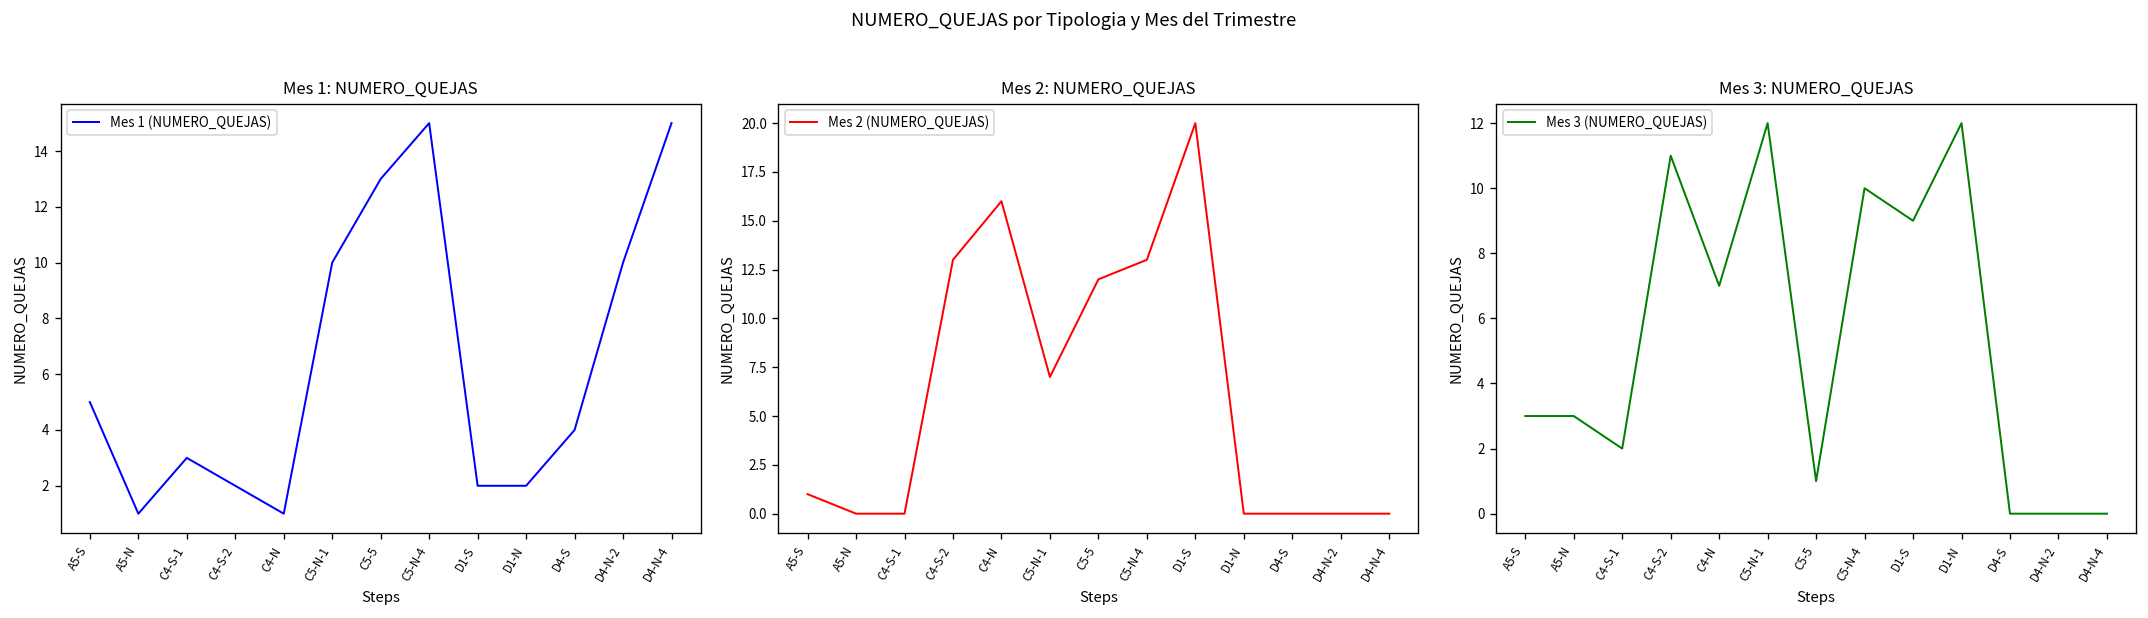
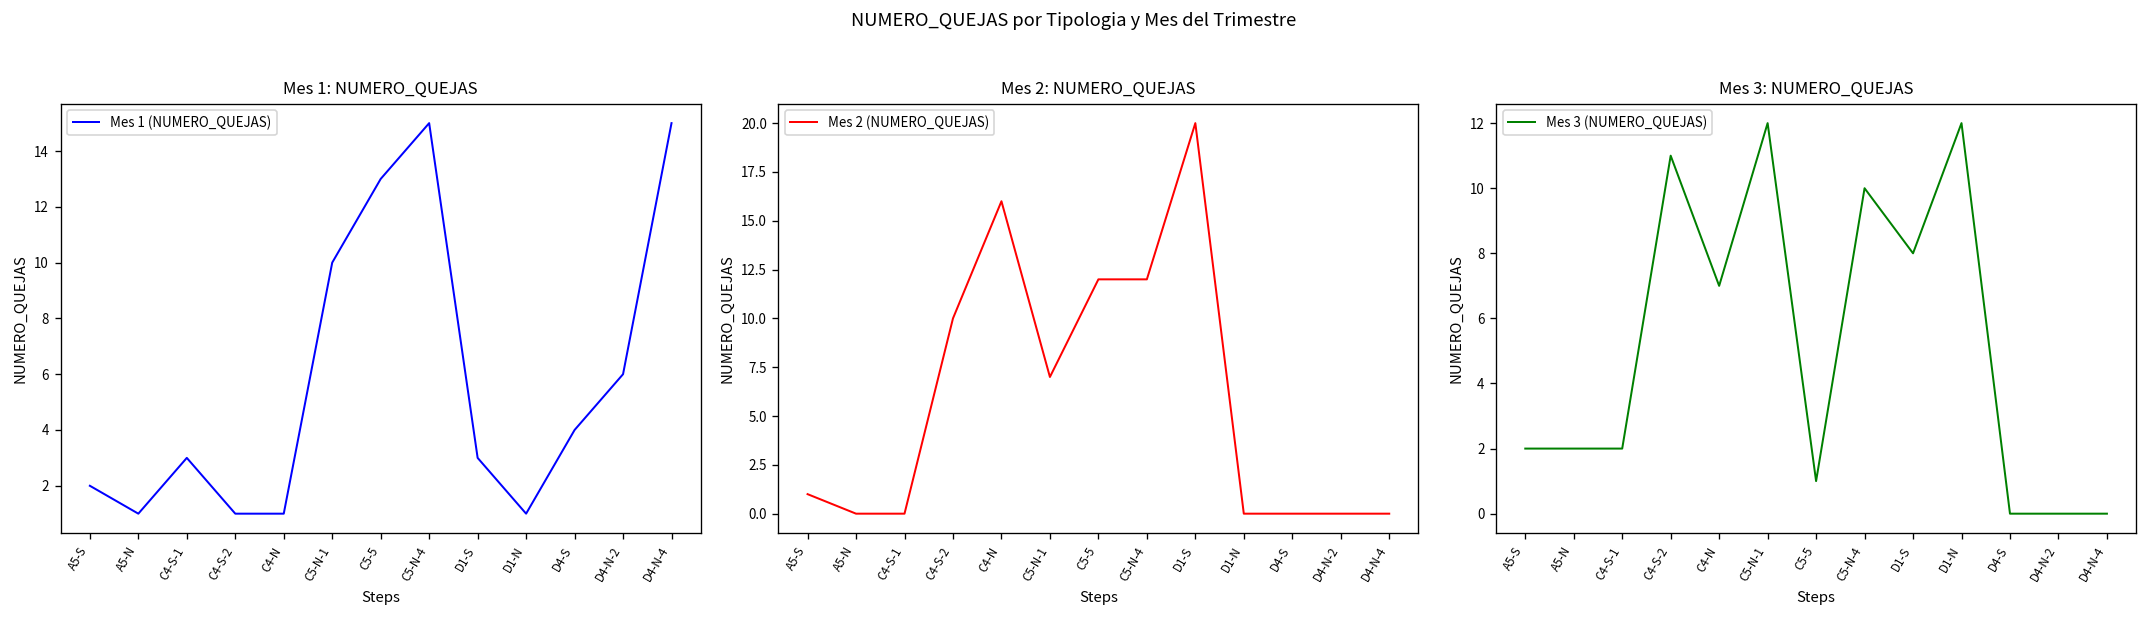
  {
    "Mes 1: NUMERO_QUEJAS": {
-     "A5-S": 5,
+     "A5-S": 2,
      "A5-N": 1,
      "C4-S-1": 3,
-     "C4-S-2": 2,
+     "C4-S-2": 1,
      "C4-N": 1,
      "C5-N-1": 10,
      "C5-5": 13,
      "C5-N-4": 15,
-     "D1-S": 2,
-     "D1-N": 2,
+     "D1-S": 3,
+     "D1-N": 1,
      "D4-S": 4,
-     "D4-N-2": 10,
+     "D4-N-2": 6,
      "D4-N-4": 15
    },
    "Mes 2: NUMERO_QUEJAS": {
      "A5-S": 1,
      "A5-N": 0,
      "C4-S-1": 0,
-     "C4-S-2": 13,
+     "C4-S-2": 10,
      "C4-N": 16,
      "C5-N-1": 7,
      "C5-5": 12,
-     "C5-N-4": 13,
+     "C5-N-4": 12,
      "D1-S": 20,
      "D1-N": 0,
      "D4-S": 0,
      "D4-N-2": 0,
      "D4-N-4": 0
    },
    "Mes 3: NUMERO_QUEJAS": {
-     "A5-S": 3,
-     "A5-N": 3,
+     "A5-S": 2,
+     "A5-N": 2,
      "C4-S-1": 2,
      "C4-S-2": 11,
      "C4-N": 7,
      "C5-N-1": 12,
      "C5-5": 1,
      "C5-N-4": 10,
-     "D1-S": 9,
+     "D1-S": 8,
      "D1-N": 12,
      "D4-S": 0,
      "D4-N-2": 0,
      "D4-N-4": 0
    }
  }
